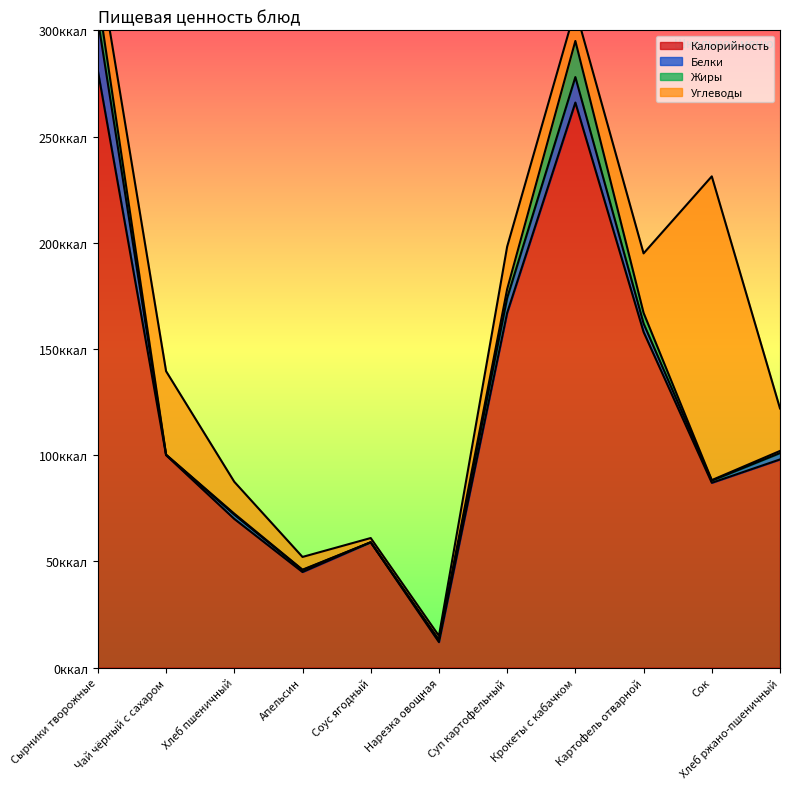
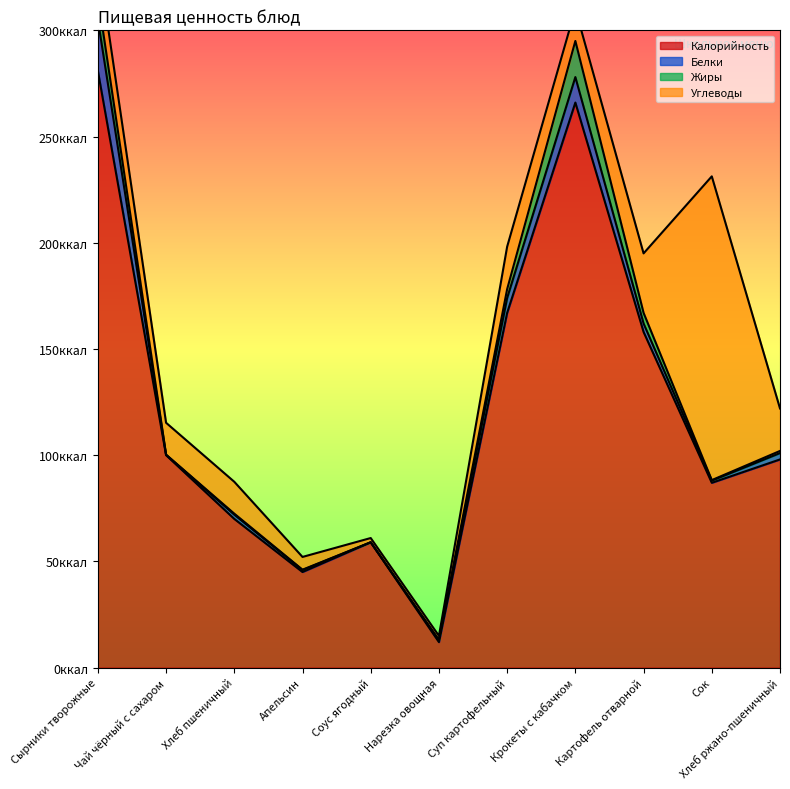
  {
    "Калорийность": {
      "Сырники творожные": "281ккал",
      "Хлеб пшеничный": "70ккал",
      "Суп картофельный": "167ккал",
      "Крокеты с кабачком": "266ккал",
      "Картофель отварной": "158ккал",
      "Хлеб ржано-пшеничный": "98ккал"
    },
    "Белки": {
      "Суп картофельный": "7ккал",
      "Крокеты с кабачком": "12ккал",
      "Картофель отварной": "4ккал"
    },
    "Жиры": {
      "Суп картофельный": "4ккал",
      "Крокеты с кабачком": "17ккал",
      "Картофель отварной": "5ккал"
    },
    "Углеводы": {
-     "Чай чёрный с сахаром": "39ккал",
+     "Чай чёрный с сахаром": "15ккал",
      "Хлеб пшеничный": "15ккал",
      "Апельсин": "6ккал",
      "Соус ягодный": "2ккал",
      "Нарезка овощная": "2ккал",
      "Суп картофельный": "20ккал",
      "Картофель отварной": "28ккал",
      "Сок": "143ккал",
      "Хлеб ржано-пшеничный": "20ккал"
    }
  }
